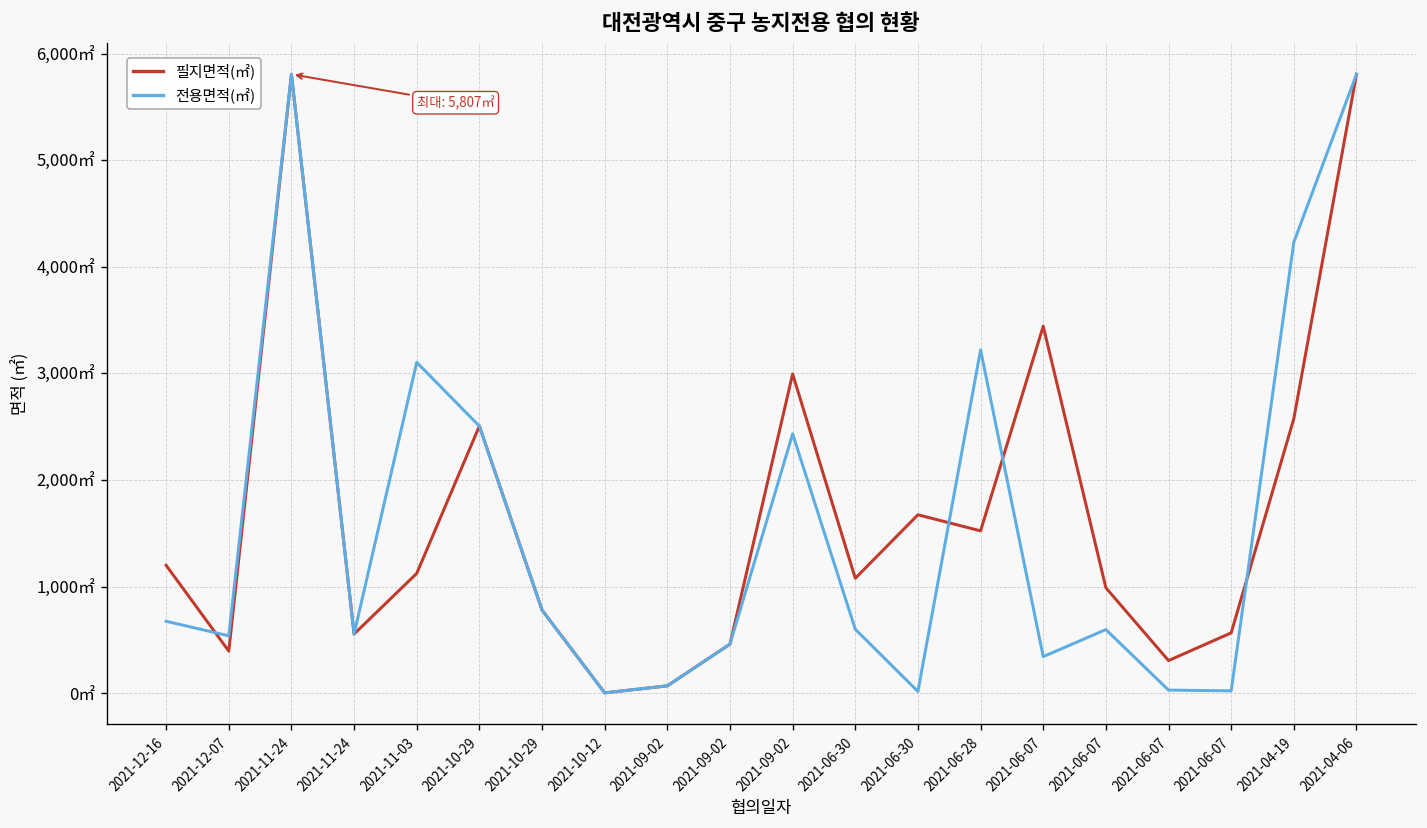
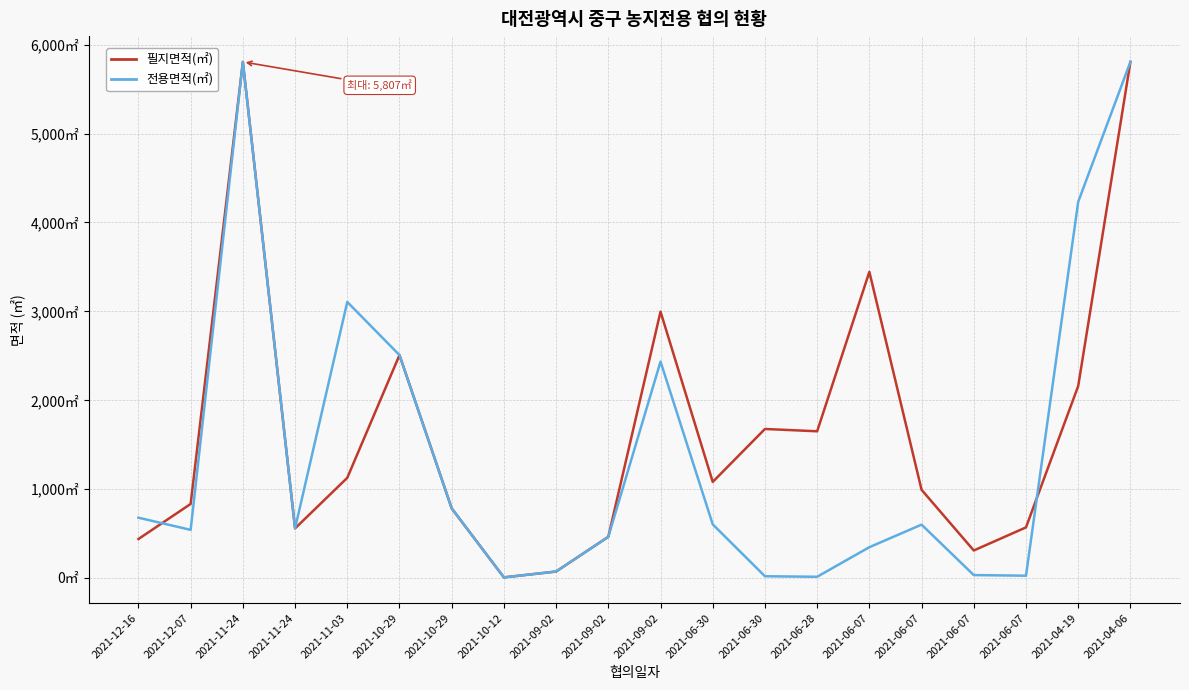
  {
    "필지면적(㎡)": {
-     "2021-12-16": "1,200㎡",
-     "2021-12-07": "400㎡",
+     "2021-12-16": "400㎡",
+     "2021-12-07": "800㎡",
      "2021-11-03": "1,100㎡",
-     "2021-06-28": "1,500㎡",
-     "2021-04-19": "2,600㎡"
+     "2021-06-28": "1,600㎡",
+     "2021-04-19": "2,200㎡"
    },
    "전용면적(㎡)": {
      "2021-12-16": "700㎡",
      "2021-12-07": "500㎡",
      "2021-11-03": "3,100㎡",
-     "2021-06-28": "3,200㎡",
+     "2021-06-28": "0㎡",
      "2021-04-19": "4,200㎡"
    }
  }
